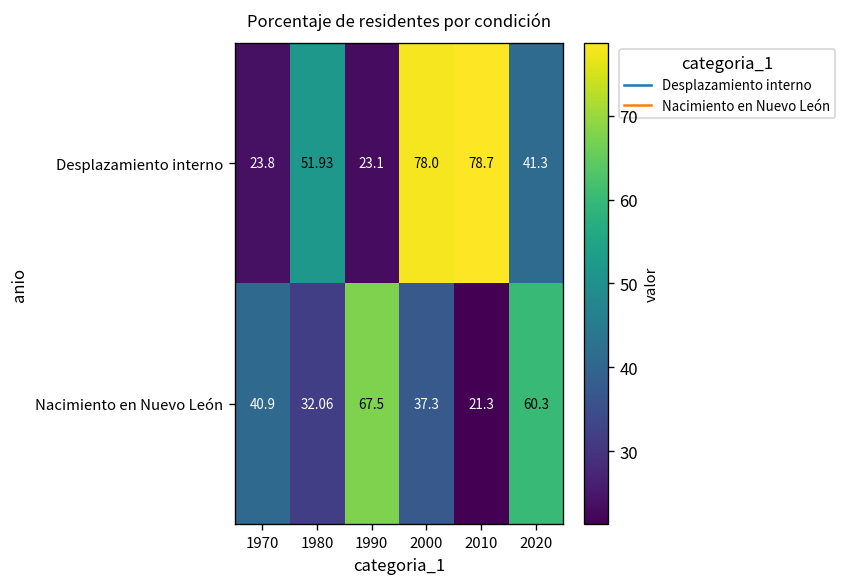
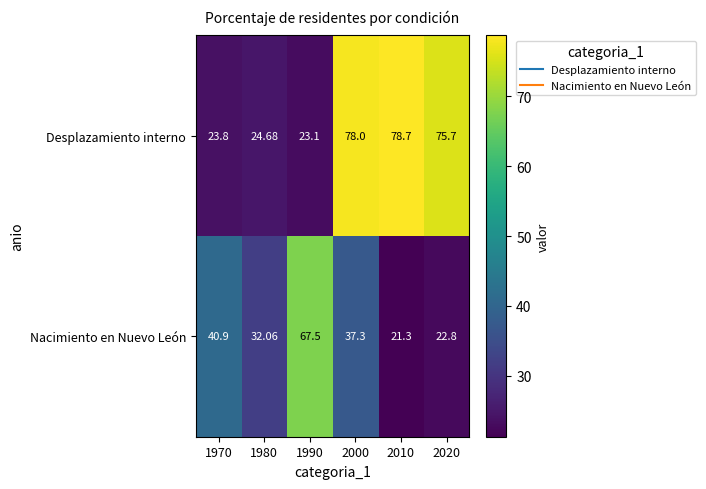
  {
    "Desplazamiento interno": {
      "1970": 23.8,
-     "1980": 51.93,
+     "1980": 24.68,
      "1990": 23.1,
      "2000": 78.0,
      "2010": 78.7,
-     "2020": 41.3
+     "2020": 75.7
    },
    "Nacimiento en Nuevo León": {
      "1970": 40.9,
      "1980": 32.06,
      "1990": 67.5,
      "2000": 37.3,
      "2010": 21.3,
-     "2020": 60.3
+     "2020": 22.8
    }
  }
